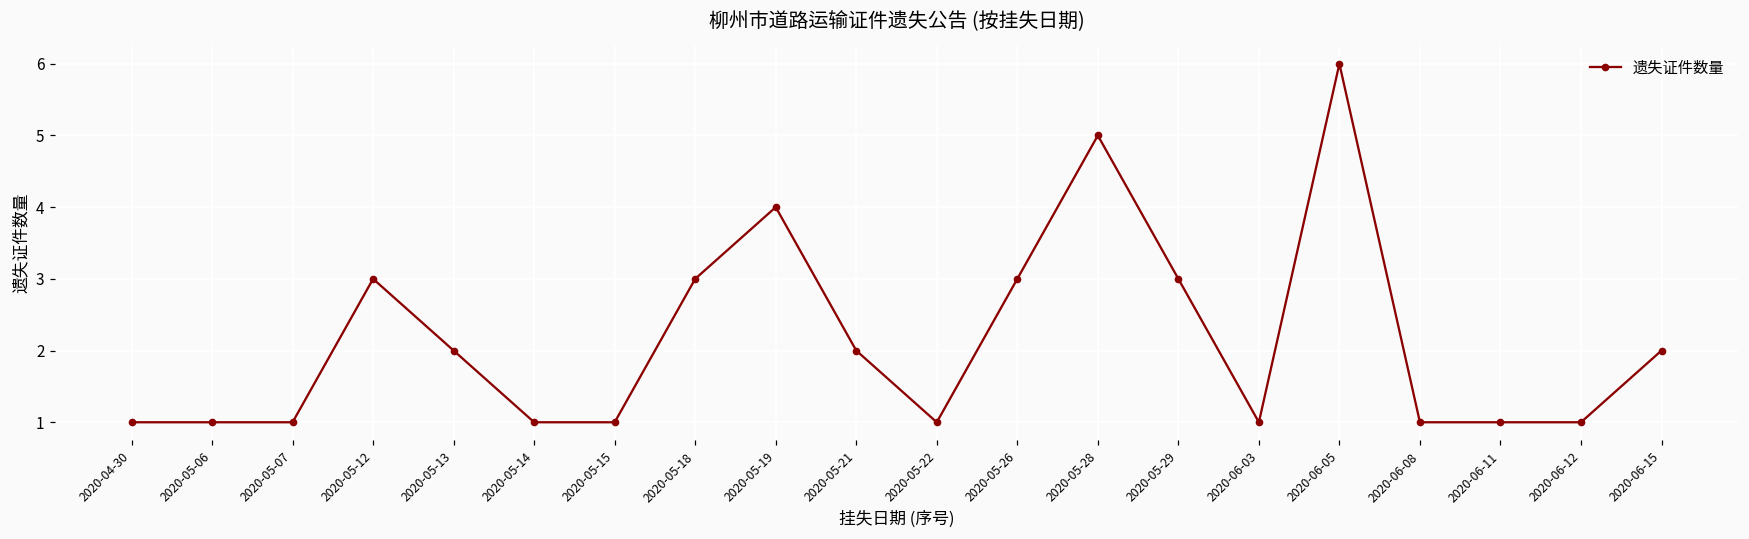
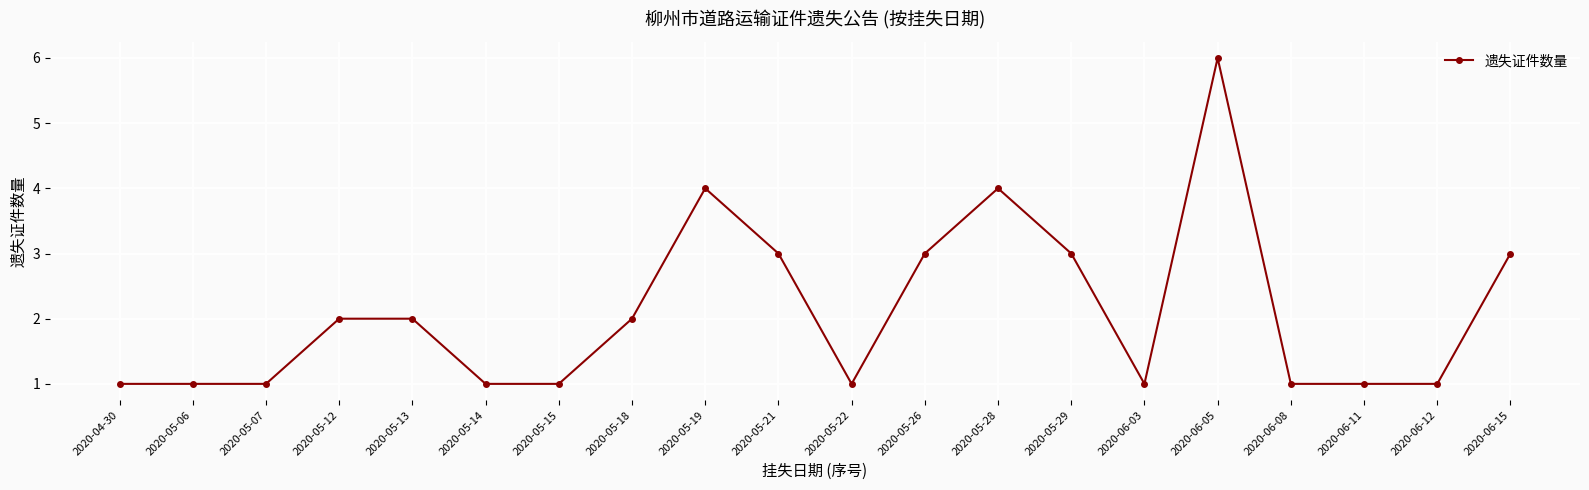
  {
    "2020-04-30": 1,
    "2020-05-06": 1,
    "2020-05-07": 1,
-   "2020-05-12": 3,
+   "2020-05-12": 2,
    "2020-05-13": 2,
    "2020-05-14": 1,
    "2020-05-15": 1,
-   "2020-05-18": 3,
+   "2020-05-18": 2,
    "2020-05-19": 4,
-   "2020-05-21": 2,
+   "2020-05-21": 3,
    "2020-05-22": 1,
    "2020-05-26": 3,
-   "2020-05-28": 5,
+   "2020-05-28": 4,
    "2020-05-29": 3,
    "2020-06-03": 1,
    "2020-06-05": 6,
    "2020-06-08": 1,
    "2020-06-11": 1,
    "2020-06-12": 1,
-   "2020-06-15": 2
+   "2020-06-15": 3
  }
